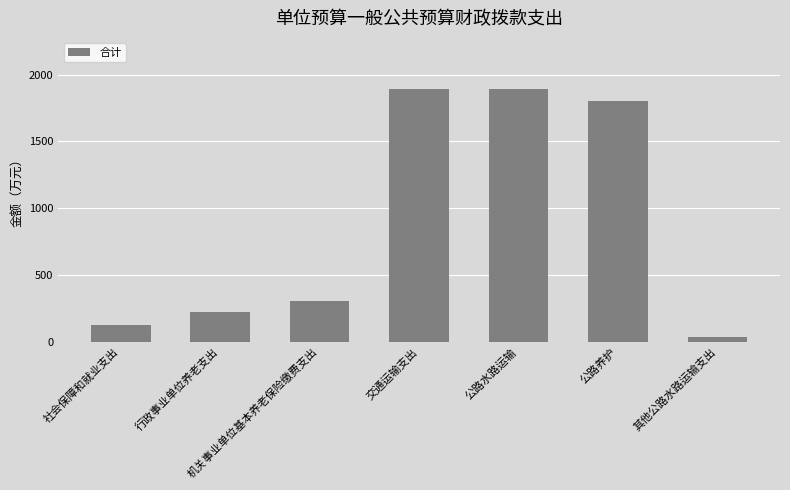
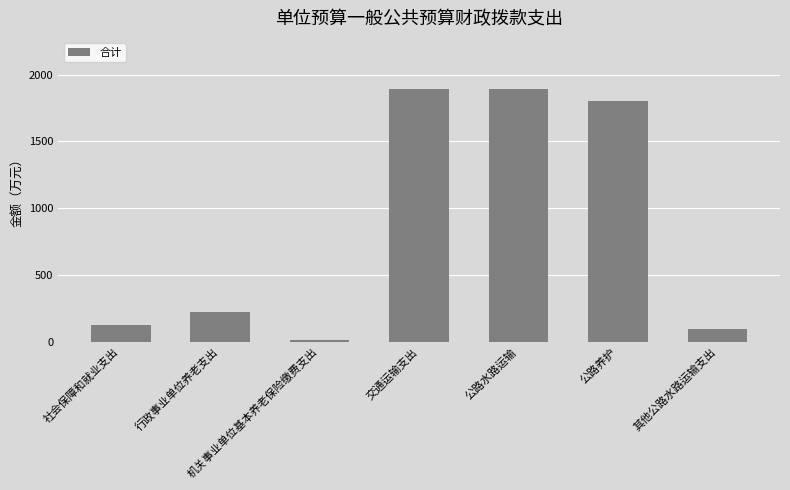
  {
    "社会保障和就业支出": 130,
    "行政事业单位养老支出": 220,
-   "机关事业单位基本养老保险缴费支出": 300,
+   "机关事业单位基本养老保险缴费支出": 20,
    "交通运输支出": 1900,
    "公路水路运输": 1900,
    "公路养护": 1800,
-   "其他公路水路运输支出": 30
+   "其他公路水路运输支出": 100
  }
